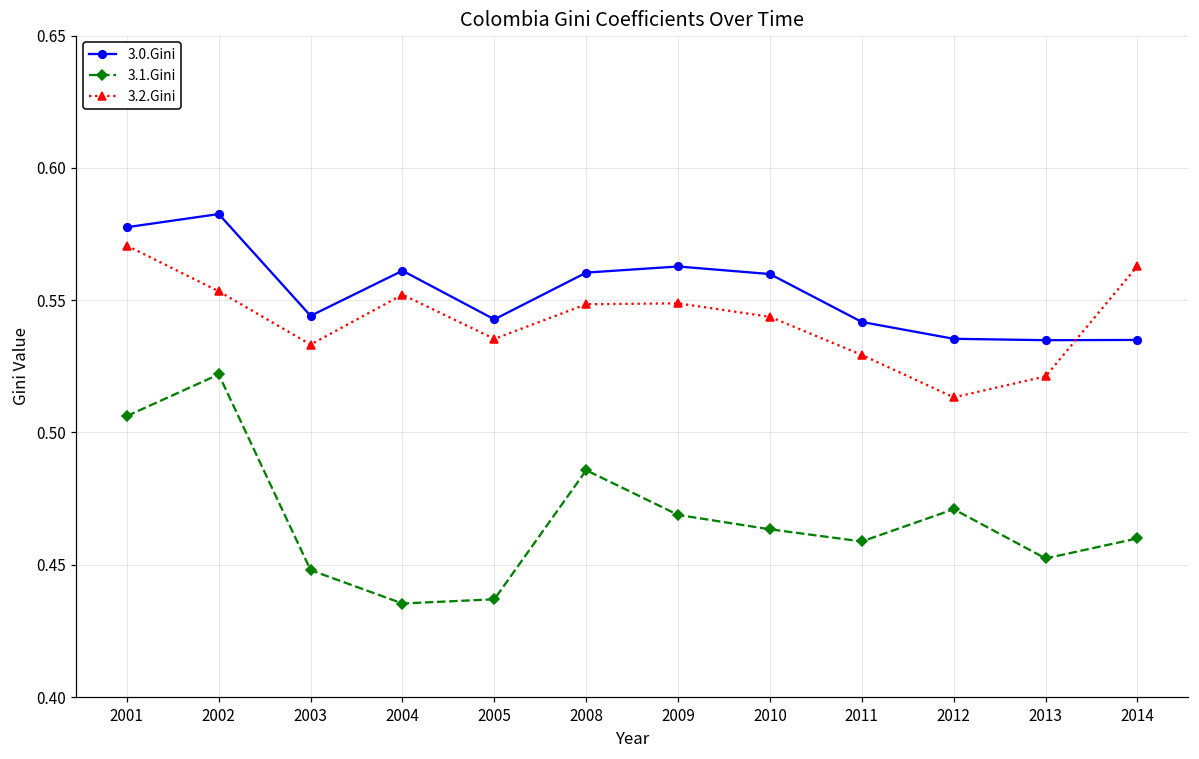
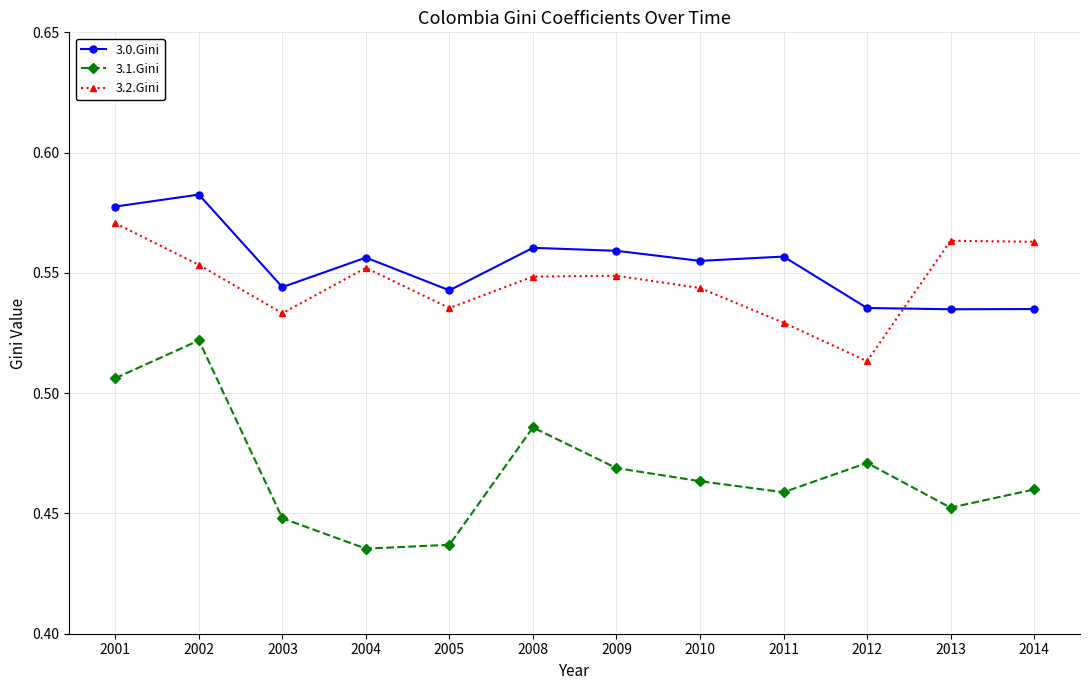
  {
    "3.0.Gini": {
      "2001": 0.578,
      "2002": 0.583,
      "2003": 0.544,
-     "2004": 0.561,
+     "2004": 0.556,
      "2005": 0.543,
      "2008": 0.560,
-     "2009": 0.563,
-     "2010": 0.560,
-     "2011": 0.542,
+     "2009": 0.559,
+     "2010": 0.555,
+     "2011": 0.557,
      "2012": 0.535,
      "2013": 0.535,
      "2014": 0.535
    },
    "3.1.Gini": {
      "2001": 0.506,
      "2002": 0.522,
      "2003": 0.448,
      "2004": 0.435,
      "2005": 0.437,
      "2008": 0.486,
      "2009": 0.469,
      "2010": 0.463,
      "2011": 0.459,
      "2012": 0.471,
      "2013": 0.452,
      "2014": 0.460
    },
    "3.2.Gini": {
      "2001": 0.571,
      "2002": 0.553,
      "2003": 0.533,
      "2004": 0.552,
      "2005": 0.535,
      "2008": 0.548,
      "2009": 0.549,
      "2010": 0.544,
      "2011": 0.529,
      "2012": 0.513,
-     "2013": 0.521,
+     "2013": 0.563,
      "2014": 0.563
    }
  }
